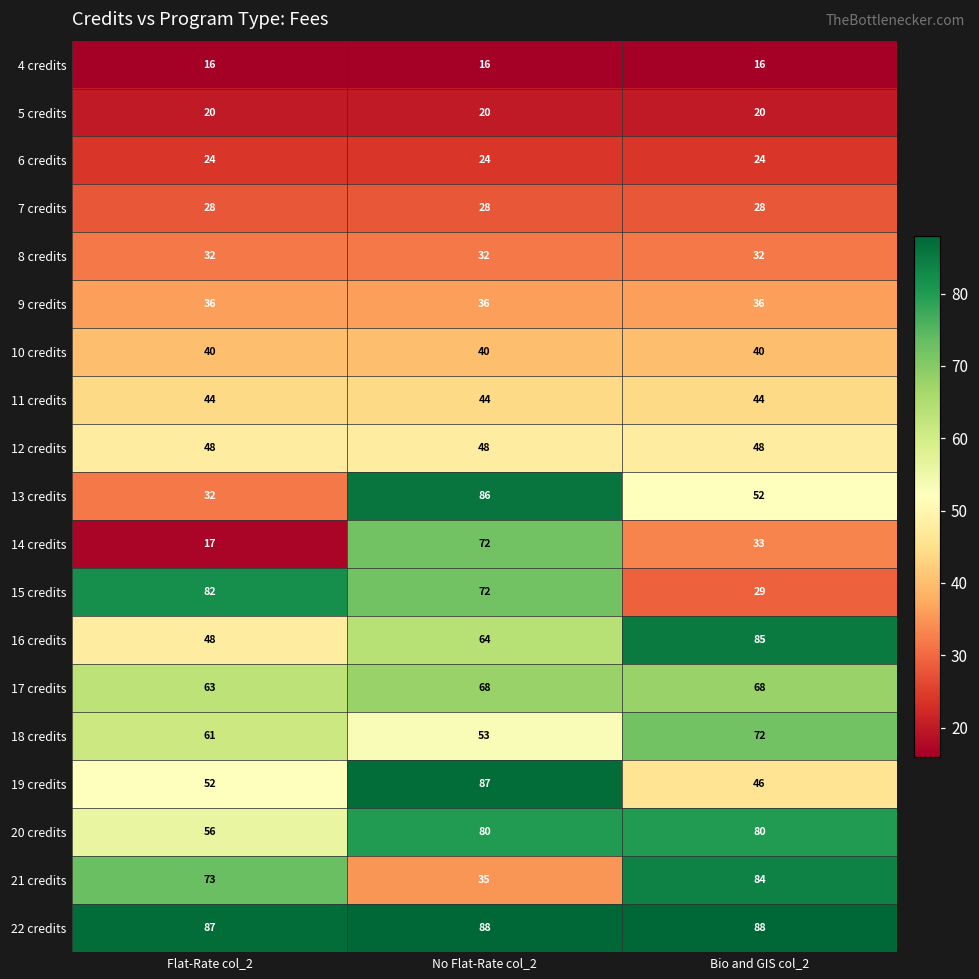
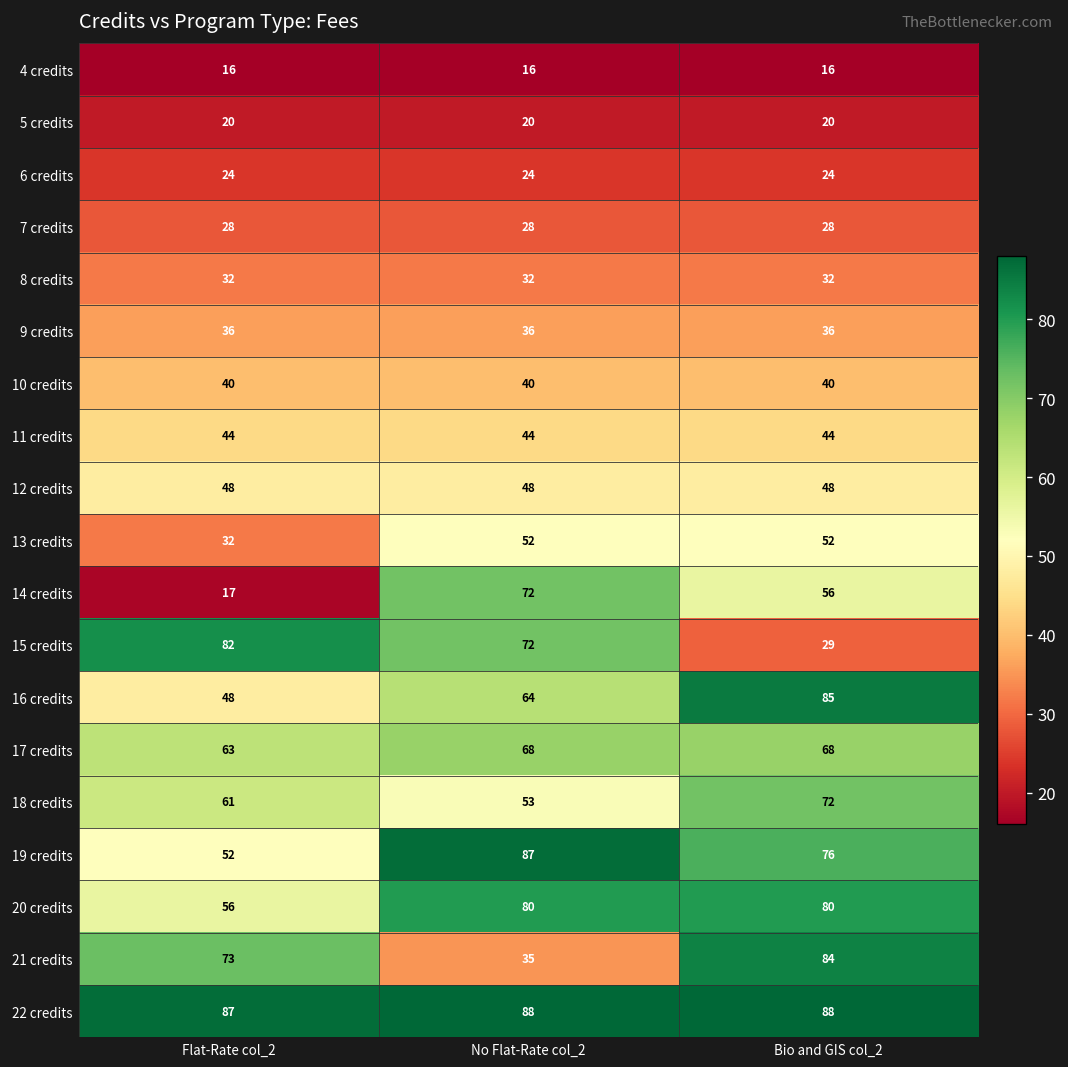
  {
    "4 credits": {
      "Flat-Rate col_2": 16,
      "No Flat-Rate col_2": 16,
      "Bio and GIS col_2": 16
    },
    "5 credits": {
      "Flat-Rate col_2": 20,
      "No Flat-Rate col_2": 20,
      "Bio and GIS col_2": 20
    },
    "6 credits": {
      "Flat-Rate col_2": 24,
      "No Flat-Rate col_2": 24,
      "Bio and GIS col_2": 24
    },
    "7 credits": {
      "Flat-Rate col_2": 28,
      "No Flat-Rate col_2": 28,
      "Bio and GIS col_2": 28
    },
    "8 credits": {
      "Flat-Rate col_2": 32,
      "No Flat-Rate col_2": 32,
      "Bio and GIS col_2": 32
    },
    "9 credits": {
      "Flat-Rate col_2": 36,
      "No Flat-Rate col_2": 36,
      "Bio and GIS col_2": 36
    },
    "10 credits": {
      "Flat-Rate col_2": 40,
      "No Flat-Rate col_2": 40,
      "Bio and GIS col_2": 40
    },
    "11 credits": {
      "Flat-Rate col_2": 44,
      "No Flat-Rate col_2": 44,
      "Bio and GIS col_2": 44
    },
    "12 credits": {
      "Flat-Rate col_2": 48,
      "No Flat-Rate col_2": 48,
      "Bio and GIS col_2": 48
    },
    "13 credits": {
      "Flat-Rate col_2": 32,
-     "No Flat-Rate col_2": 86,
+     "No Flat-Rate col_2": 52,
      "Bio and GIS col_2": 52
    },
    "14 credits": {
      "Flat-Rate col_2": 17,
      "No Flat-Rate col_2": 72,
-     "Bio and GIS col_2": 33
+     "Bio and GIS col_2": 56
    },
    "15 credits": {
      "Flat-Rate col_2": 82,
      "No Flat-Rate col_2": 72,
      "Bio and GIS col_2": 29
    },
    "16 credits": {
      "Flat-Rate col_2": 48,
      "No Flat-Rate col_2": 64,
      "Bio and GIS col_2": 85
    },
    "17 credits": {
      "Flat-Rate col_2": 63,
      "No Flat-Rate col_2": 68,
      "Bio and GIS col_2": 68
    },
    "18 credits": {
      "Flat-Rate col_2": 61,
      "No Flat-Rate col_2": 53,
      "Bio and GIS col_2": 72
    },
    "19 credits": {
      "Flat-Rate col_2": 52,
      "No Flat-Rate col_2": 87,
-     "Bio and GIS col_2": 46
+     "Bio and GIS col_2": 76
    },
    "20 credits": {
      "Flat-Rate col_2": 56,
      "No Flat-Rate col_2": 80,
      "Bio and GIS col_2": 80
    },
    "21 credits": {
      "Flat-Rate col_2": 73,
      "No Flat-Rate col_2": 35,
      "Bio and GIS col_2": 84
    },
    "22 credits": {
      "Flat-Rate col_2": 87,
      "No Flat-Rate col_2": 88,
      "Bio and GIS col_2": 88
    }
  }
